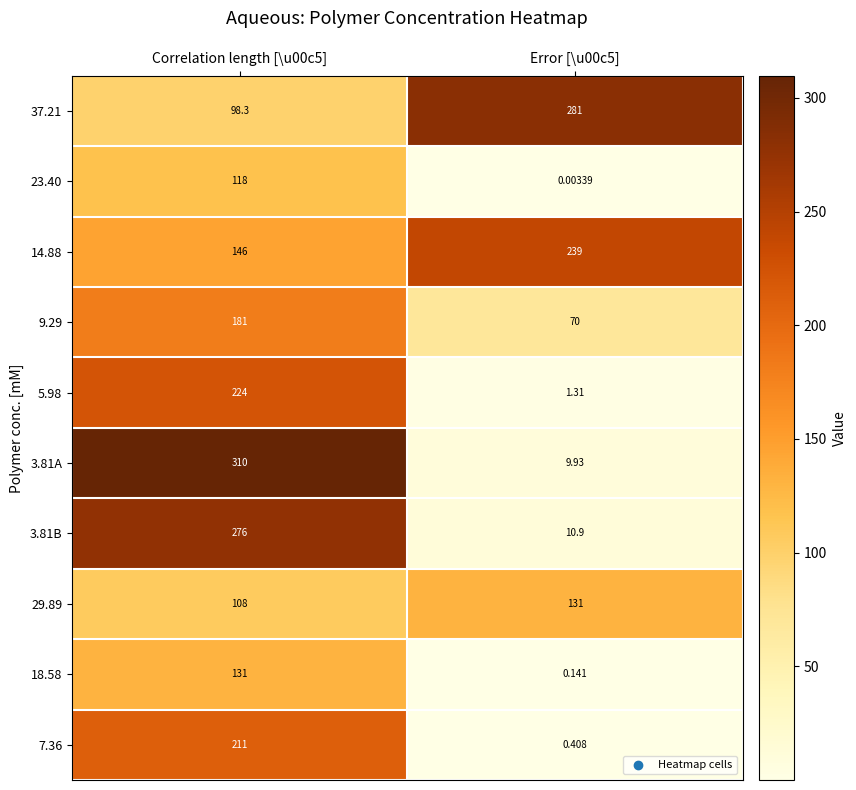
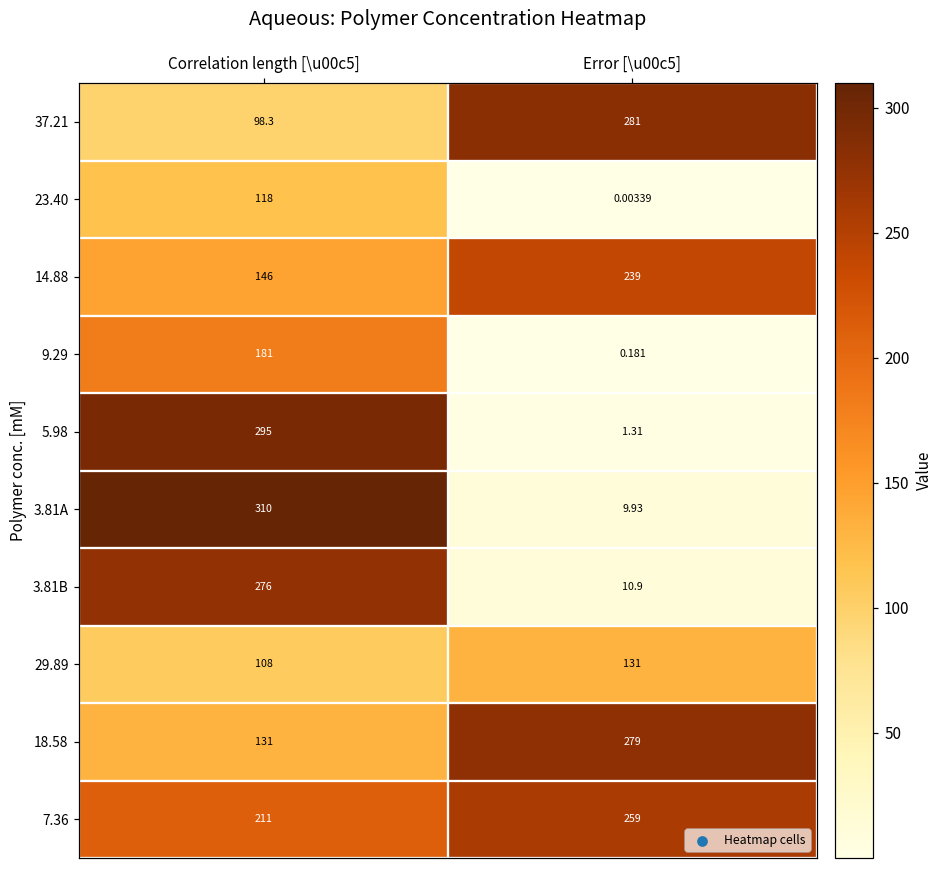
  {
    "37.21": {
      "Correlation length [\\u00c5]": 98.3,
      "Error [\\u00c5]": 281
    },
    "23.40": {
      "Correlation length [\\u00c5]": 118,
      "Error [\\u00c5]": 0.00339
    },
    "14.88": {
      "Correlation length [\\u00c5]": 146,
      "Error [\\u00c5]": 239
    },
    "9.29": {
      "Correlation length [\\u00c5]": 181,
-     "Error [\\u00c5]": 70
+     "Error [\\u00c5]": 0.181
    },
    "5.98": {
-     "Correlation length [\\u00c5]": 224,
+     "Correlation length [\\u00c5]": 295,
      "Error [\\u00c5]": 1.31
    },
    "3.81A": {
      "Correlation length [\\u00c5]": 310,
      "Error [\\u00c5]": 9.93
    },
    "3.81B": {
      "Correlation length [\\u00c5]": 276,
      "Error [\\u00c5]": 10.9
    },
    "29.89": {
      "Correlation length [\\u00c5]": 108,
      "Error [\\u00c5]": 131
    },
    "18.58": {
      "Correlation length [\\u00c5]": 131,
-     "Error [\\u00c5]": 0.141
+     "Error [\\u00c5]": 279
    },
    "7.36": {
      "Correlation length [\\u00c5]": 211,
-     "Error [\\u00c5]": 0.408
+     "Error [\\u00c5]": 259
    }
  }
